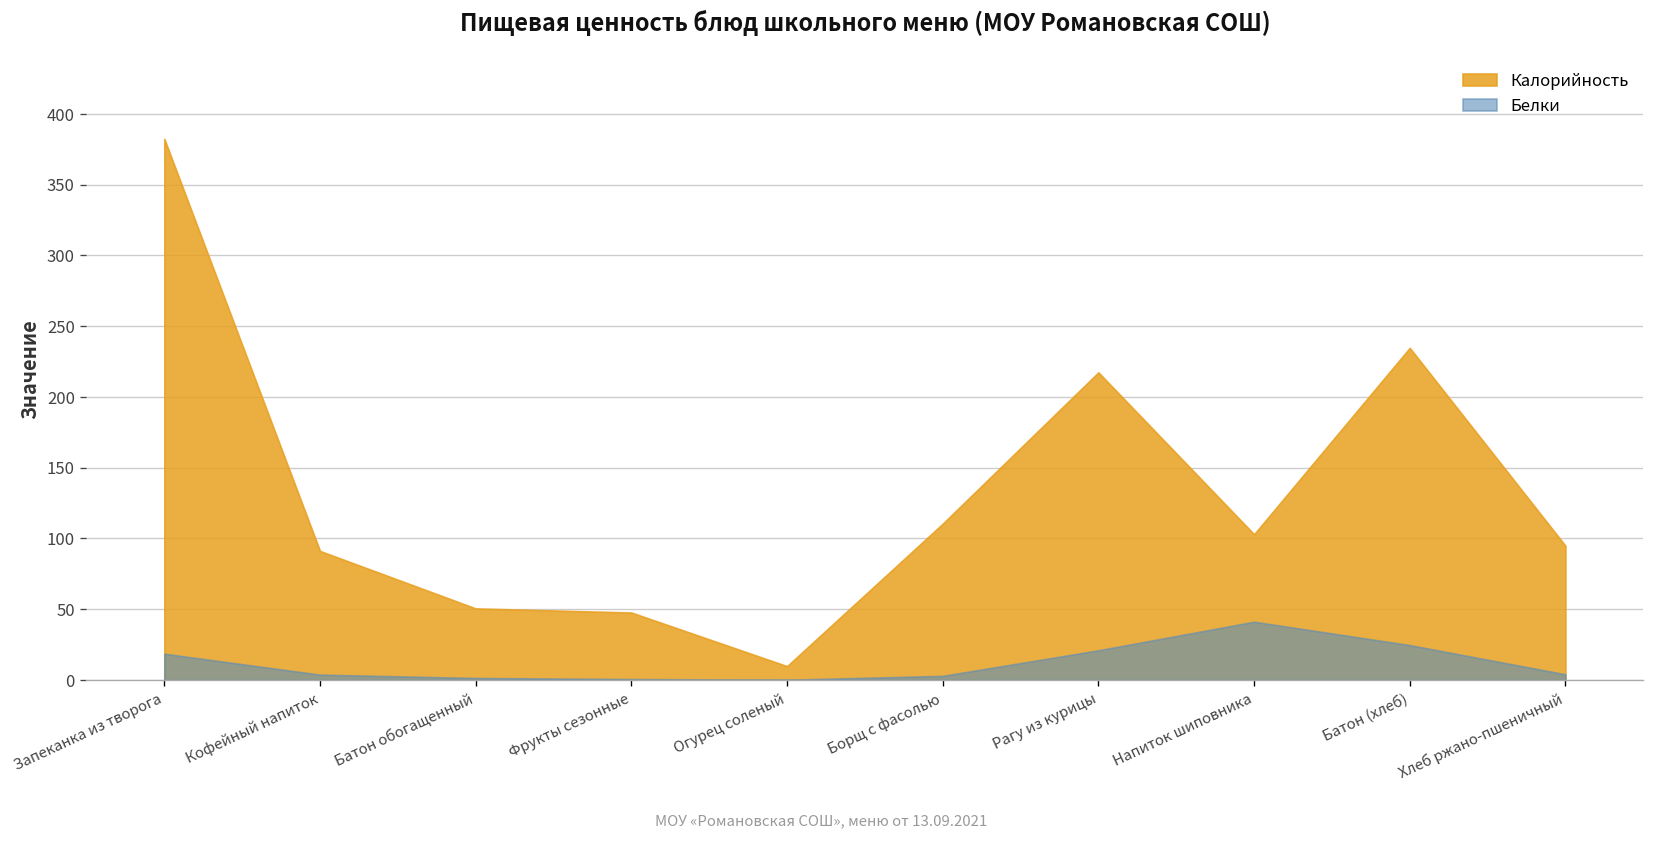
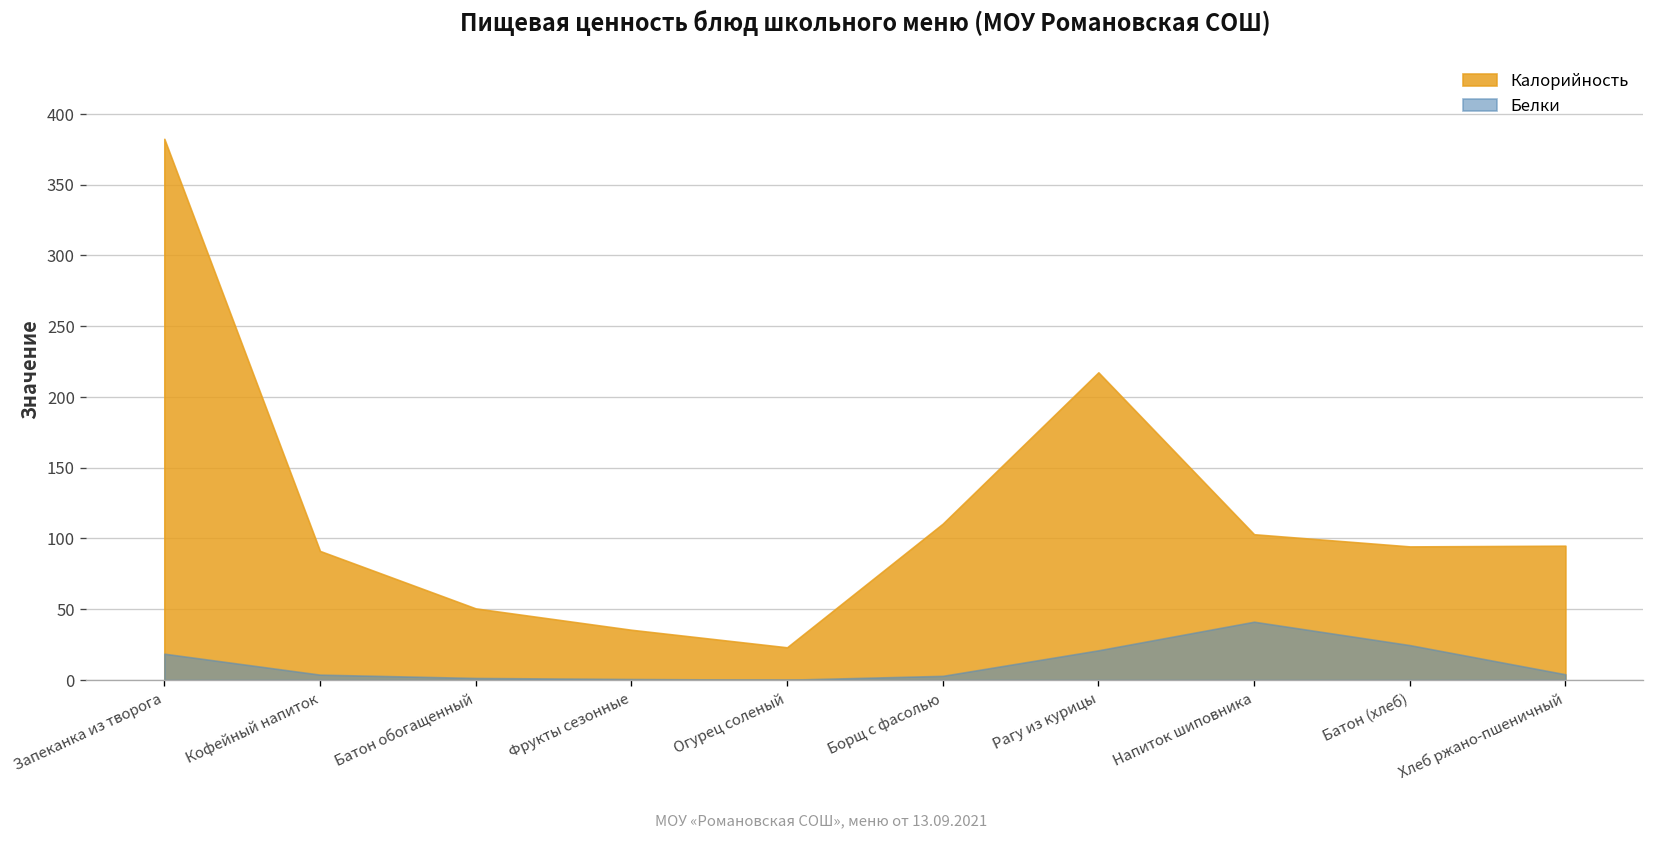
  {
    "Калорийность": {
      "Запеканка из творога": 382,
      "Кофейный напиток": 91,
      "Батон обогащенный": 51,
-     "Фрукты сезонные": 48,
-     "Огурец соленый": 10,
+     "Фрукты сезонные": 36,
+     "Огурец соленый": 23,
      "Борщ с фасолью": 110,
      "Рагу из курицы": 217,
      "Напиток шиповника": 103,
-     "Батон (хлеб)": 235,
+     "Батон (хлеб)": 94,
      "Хлеб ржано-пшеничный": 95
    },
    "Белки": {
      "Запеканка из творога": 19,
      "Кофейный напиток": 4,
      "Батон обогащенный": 1,
      "Фрукты сезонные": 1,
      "Огурец соленый": 0,
      "Борщ с фасолью": 3,
      "Рагу из курицы": 21,
      "Напиток шиповника": 41,
      "Батон (хлеб)": 25,
      "Хлеб ржано-пшеничный": 4
    }
  }
